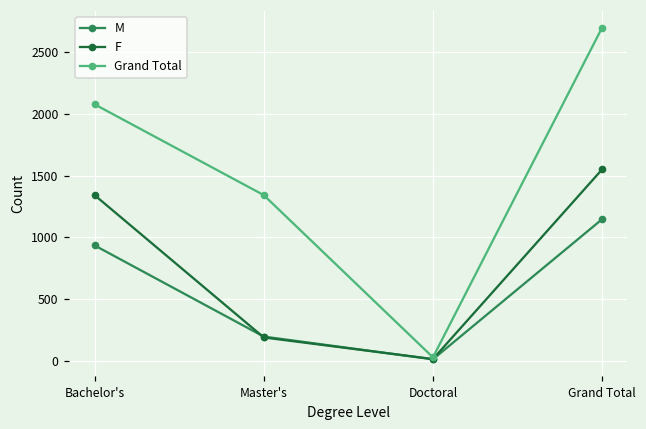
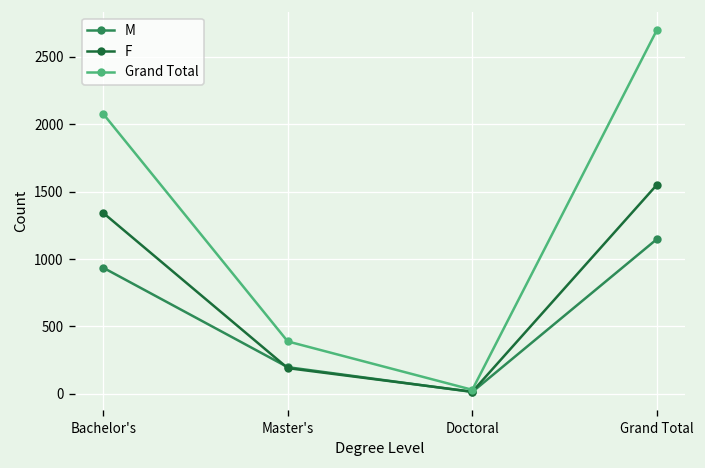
  {
    "Grand Total": {
      "Bachelor's": 2080,
-     "Master's": 1340,
+     "Master's": 390,
      "Grand Total": 2700
    }
  }
